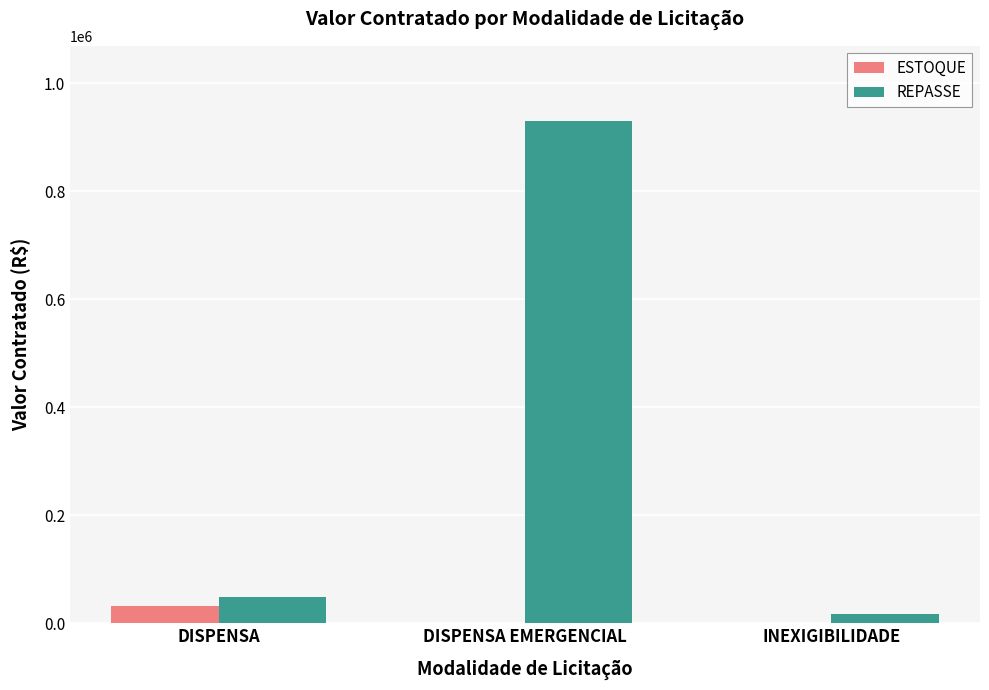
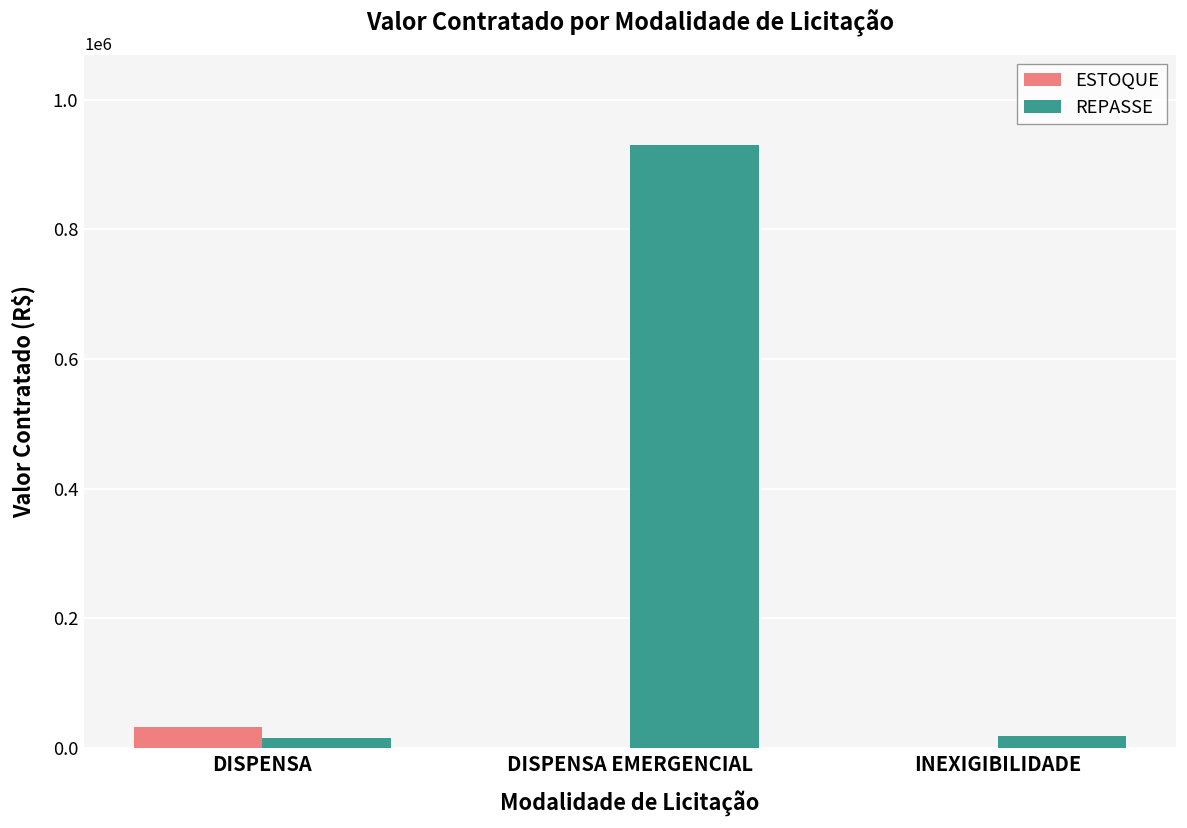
  {
    "ESTOQUE": {
      "DISPENSA": 30000,
      "DISPENSA EMERGENCIAL": 0,
      "INEXIGIBILIDADE": 0
    },
    "REPASSE": {
-     "DISPENSA": 50000,
+     "DISPENSA": 20000,
      "DISPENSA EMERGENCIAL": 930000,
      "INEXIGIBILIDADE": 20000
    }
  }
